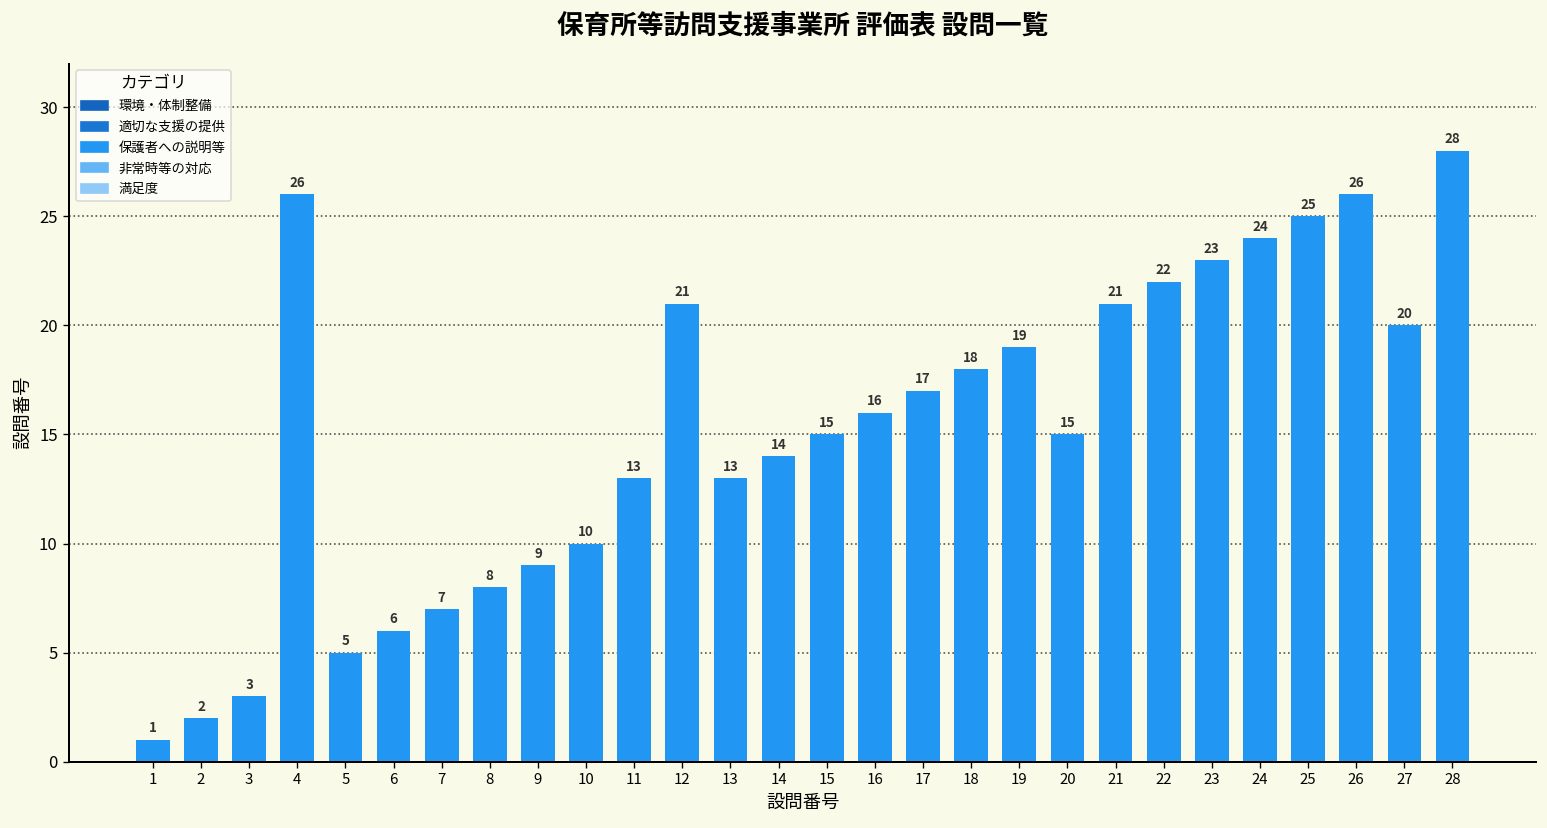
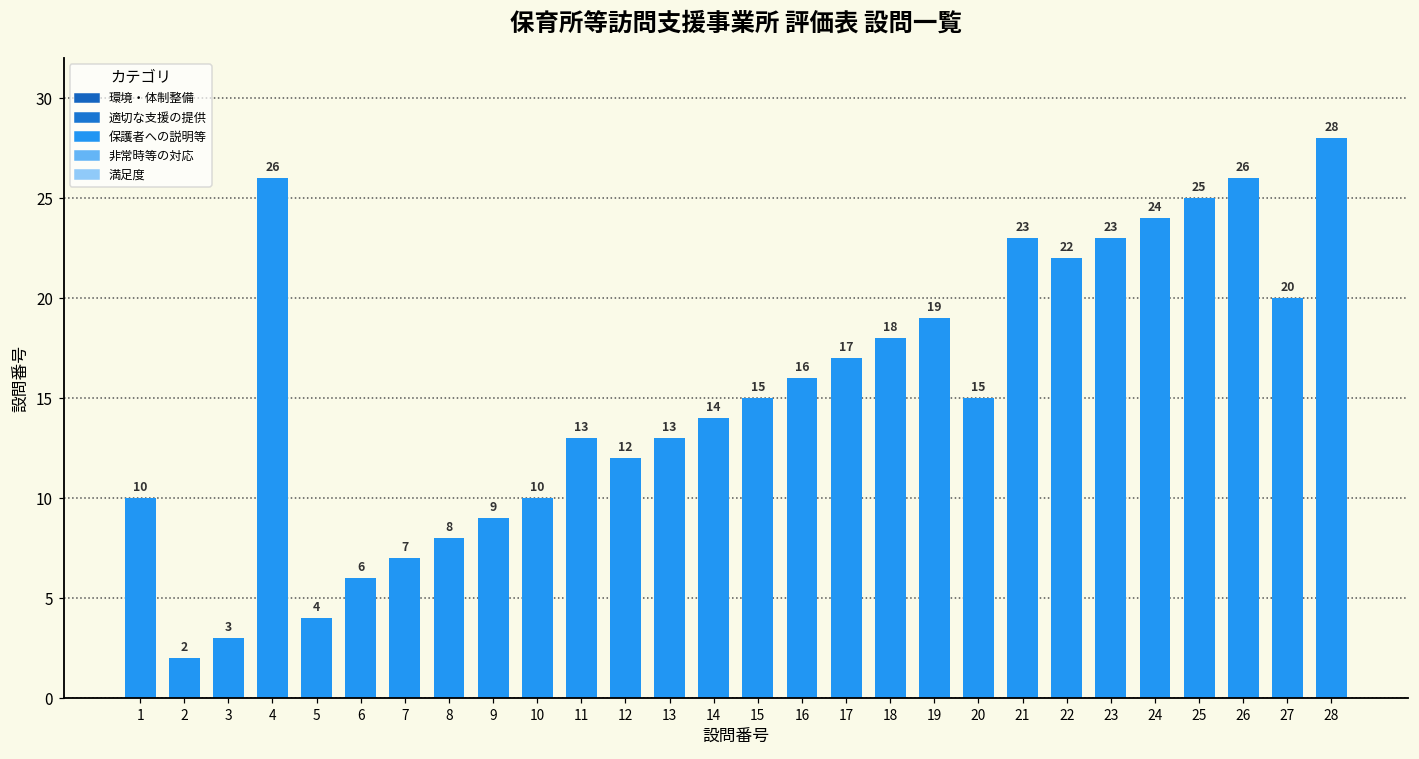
  {
-   "1": 1,
+   "1": 10,
    "2": 2,
    "3": 3,
    "4": 26,
-   "5": 5,
+   "5": 4,
    "6": 6,
    "7": 7,
    "8": 8,
    "9": 9,
    "10": 10,
    "11": 13,
-   "12": 21,
+   "12": 12,
    "13": 13,
    "14": 14,
    "15": 15,
    "16": 16,
    "17": 17,
    "18": 18,
    "19": 19,
    "20": 15,
-   "21": 21,
+   "21": 23,
    "22": 22,
    "23": 23,
    "24": 24,
    "25": 25,
    "26": 26,
    "27": 20,
    "28": 28
  }
